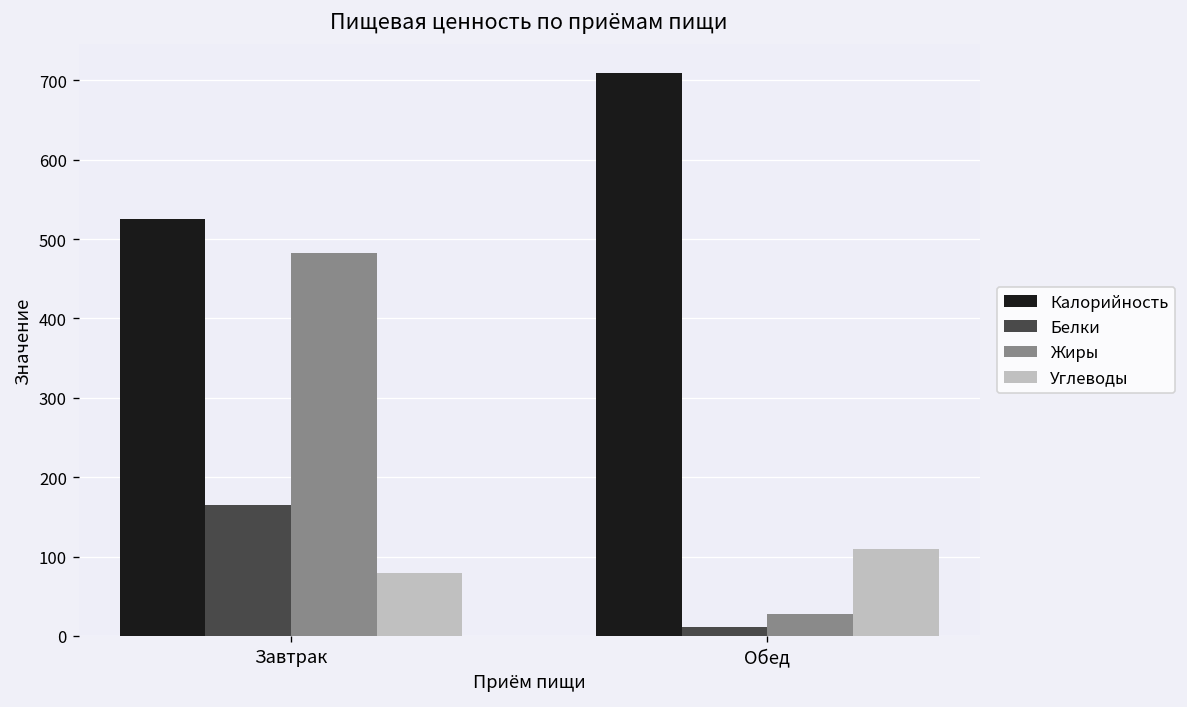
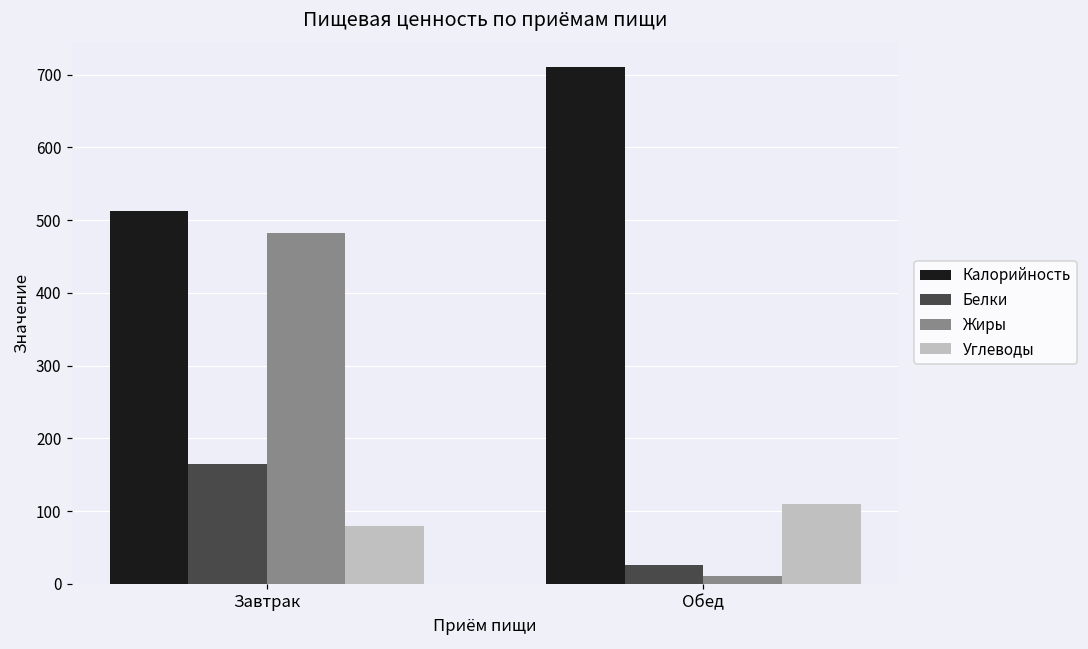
  {
    "Калорийность": {
-     "Завтрак": 530,
+     "Завтрак": 510,
      "Обед": 710
    },
    "Белки": {
      "Завтрак": 160,
-     "Обед": 10
+     "Обед": 30
    },
    "Жиры": {
      "Завтрак": 480,
-     "Обед": 30
+     "Обед": 10
    },
    "Углеводы": {
      "Завтрак": 80,
      "Обед": 110
    }
  }
